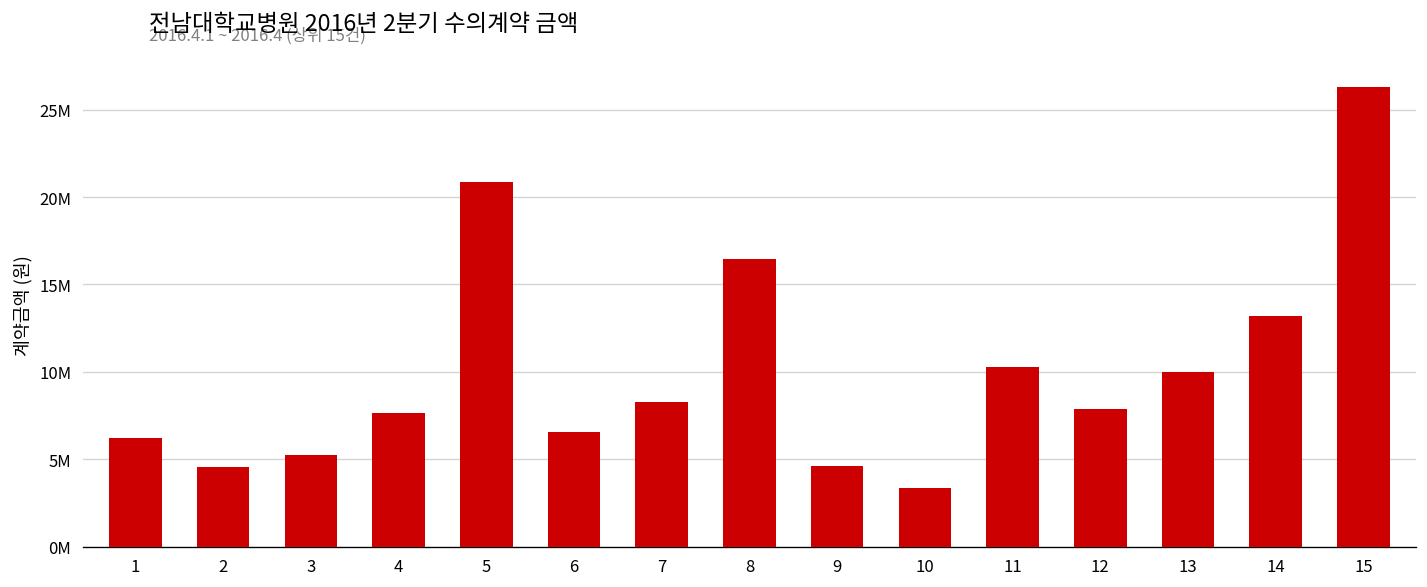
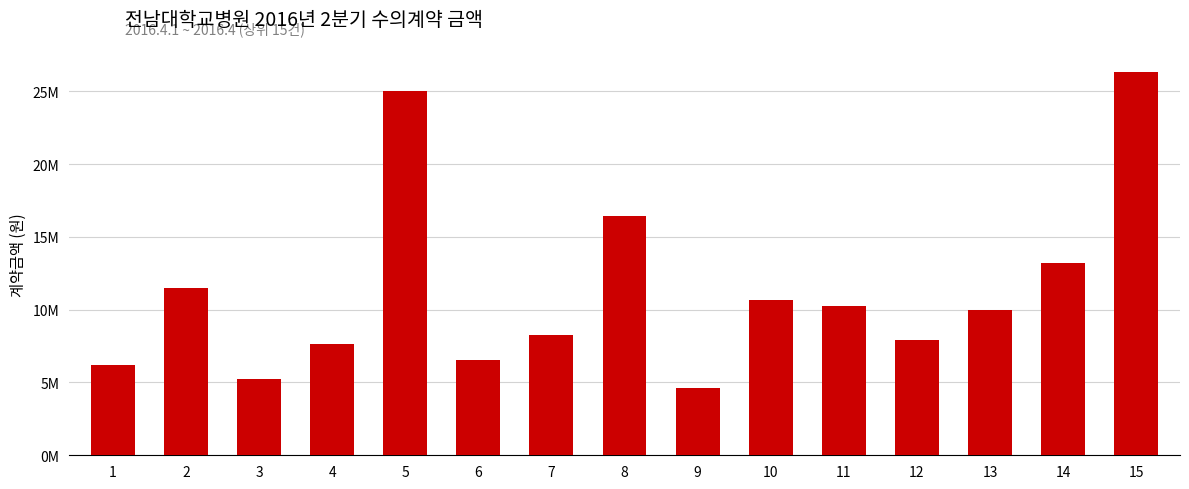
  {
    "1": 6200000,
-   "2": 4600000,
+   "2": 11500000,
    "3": 5300000,
    "4": 7600000,
-   "5": 20900000,
+   "5": 25000000,
    "6": 6500000,
    "7": 8300000,
    "8": 16400000,
    "9": 4600000,
-   "10": 3300000,
+   "10": 10700000,
    "11": 10300000,
    "12": 7900000,
    "13": 10000000,
    "14": 13200000,
    "15": 26300000
  }
